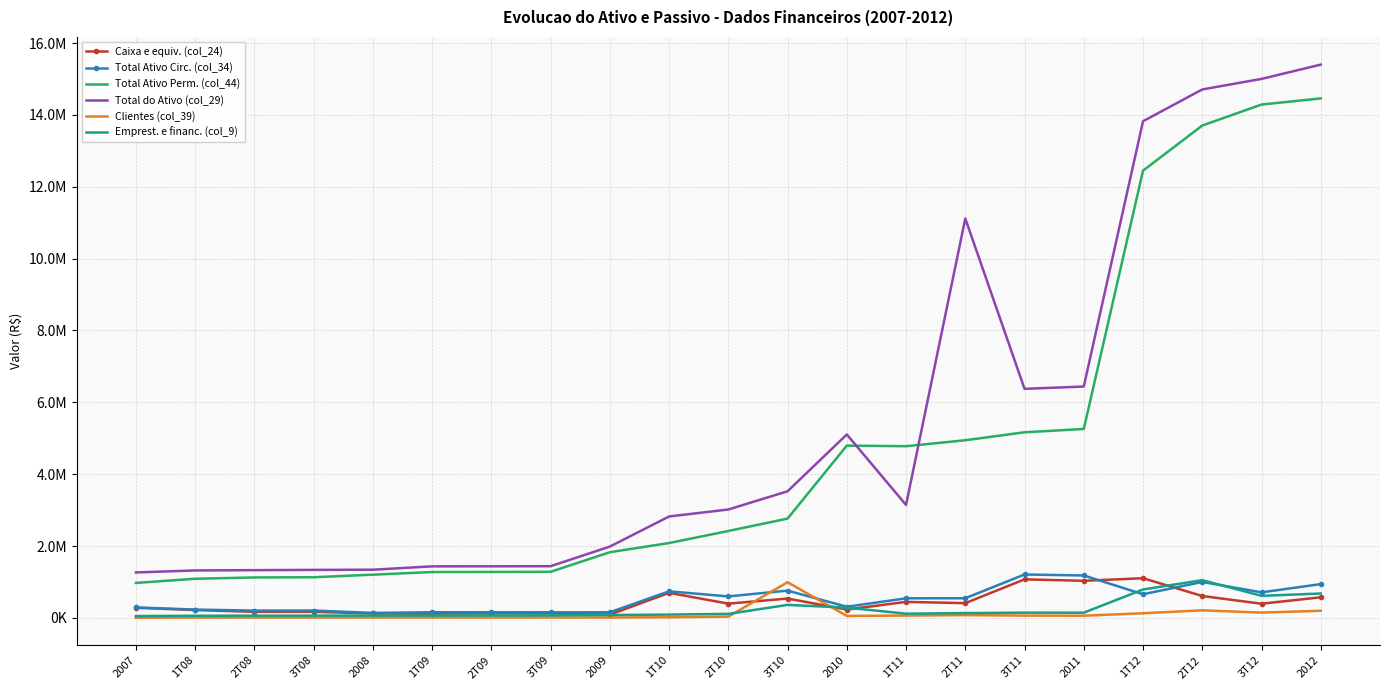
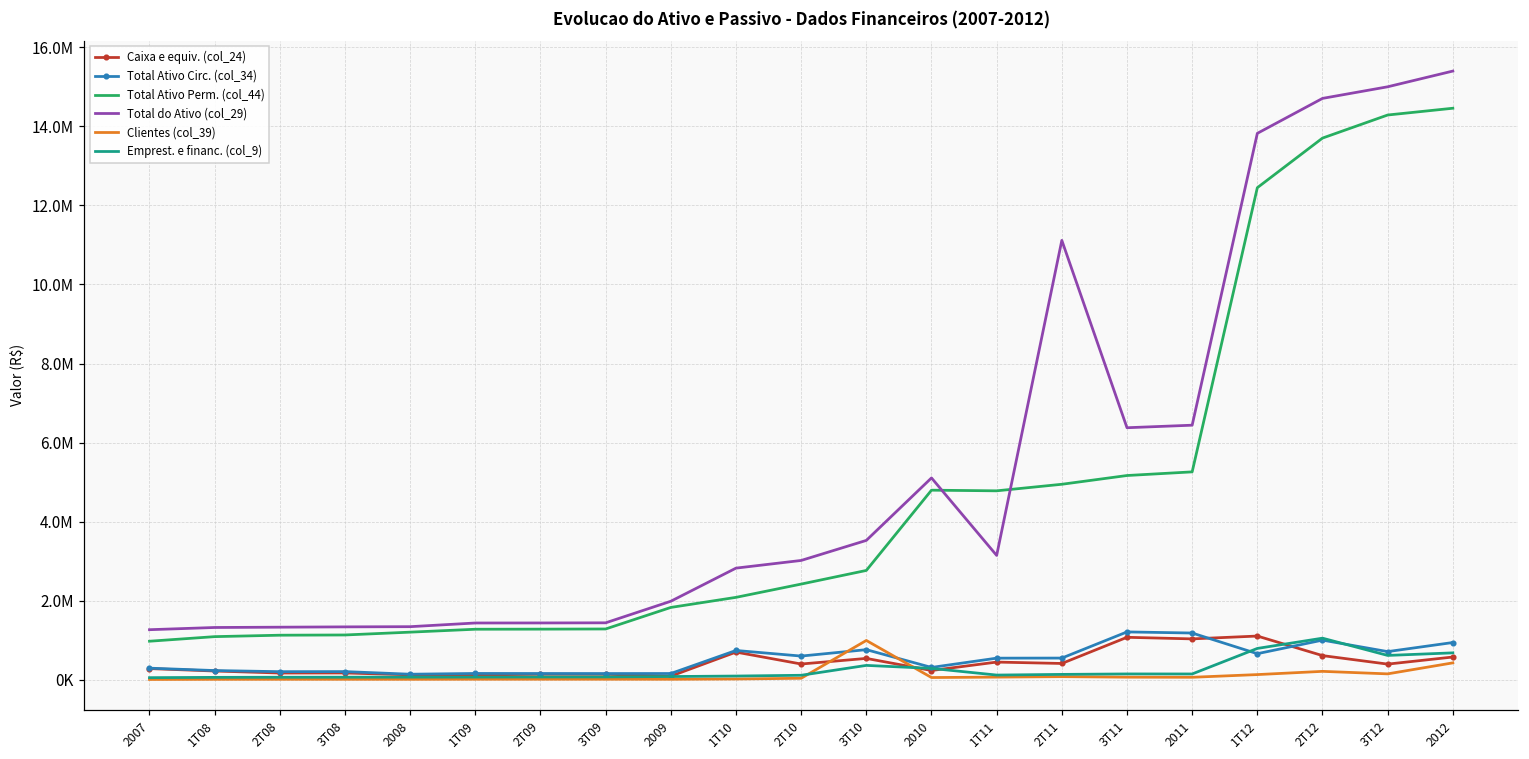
  {
    "Caixa e equiv. (col_24)": {
      "2T10": 400000,
      "3T10": 500000,
      "1T11": 400000,
      "2T11": 400000,
      "3T11": 1100000,
      "2011": 1000000,
      "1T12": 1100000,
      "2T12": 600000,
      "3T12": 400000,
      "2012": 600000
    },
    "Total Ativo Circ. (col_34)": {
      "2T10": 600000,
      "3T10": 800000,
      "1T11": 500000,
      "2T11": 500000,
      "3T11": 1200000,
      "2011": 1200000,
      "1T12": 700000,
      "3T12": 700000,
      "2012": 900000
    },
    "Total do Ativo (col_29)": {
      "2007": 1300000,
      "1T08": 1300000,
      "2T08": 1300000,
      "3T08": 1300000,
      "2008": 1300000,
      "1T09": 1400000,
      "2T09": 1400000,
      "3T09": 1400000,
      "2009": 2000000,
      "1T10": 2800000,
      "2T10": 3000000,
      "3T10": 3500000,
      "2010": 5100000,
      "1T11": 3100000,
      "2T11": 11100000,
      "3T11": 6400000,
      "2011": 6400000,
      "1T12": 13800000,
      "2T12": 14700000,
      "3T12": 15000000,
      "2012": 15400000
    },
    "Clientes (col_39)": {
      "1T10": 0,
      "2T10": 0,
      "3T10": 1000000,
      "2010": 100000,
      "3T11": 100000,
      "2011": 100000,
      "1T12": 100000,
      "2T12": 200000,
      "3T12": 100000,
-     "2012": 200000
+     "2012": 400000
    }
  }
